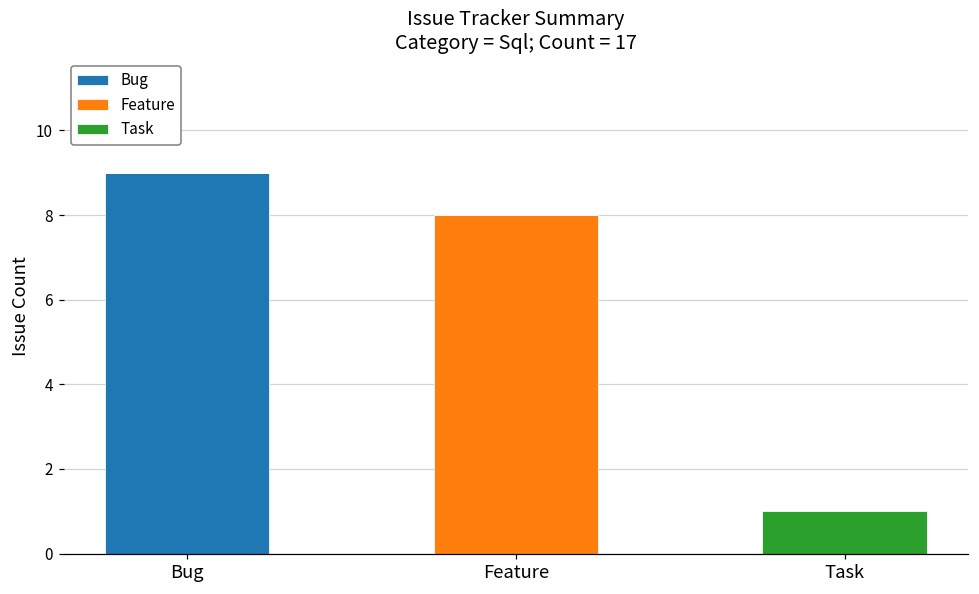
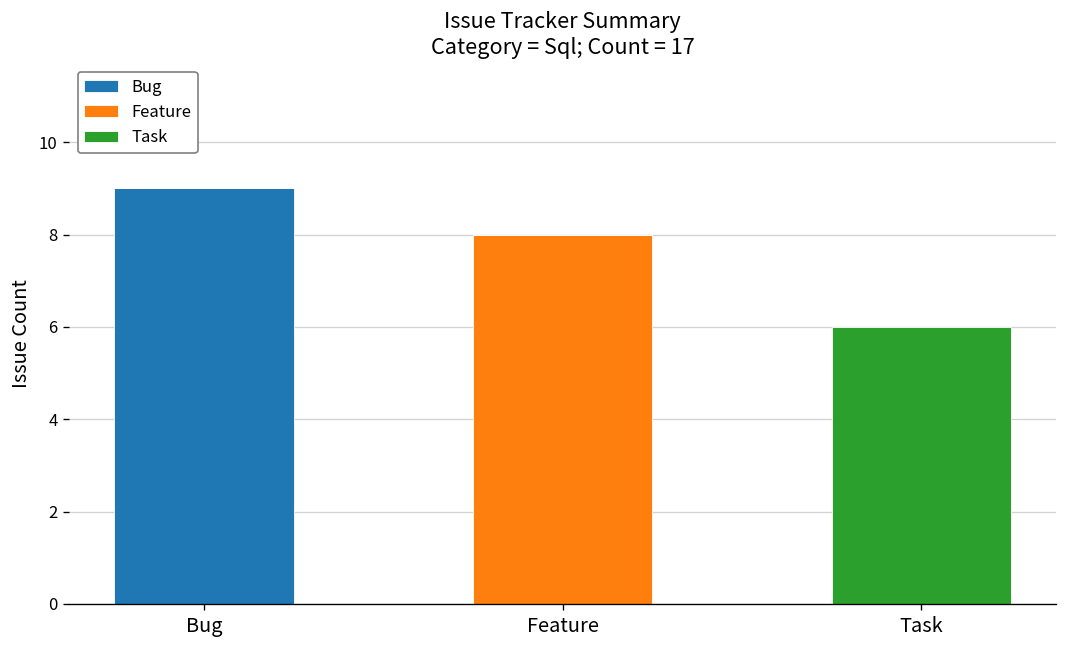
  {
    "Bug": {
      "Bug": 9,
      "Feature": 0,
      "Task": 0
    },
    "Task": {
-     "Task": 1
+     "Task": 6
    }
  }
